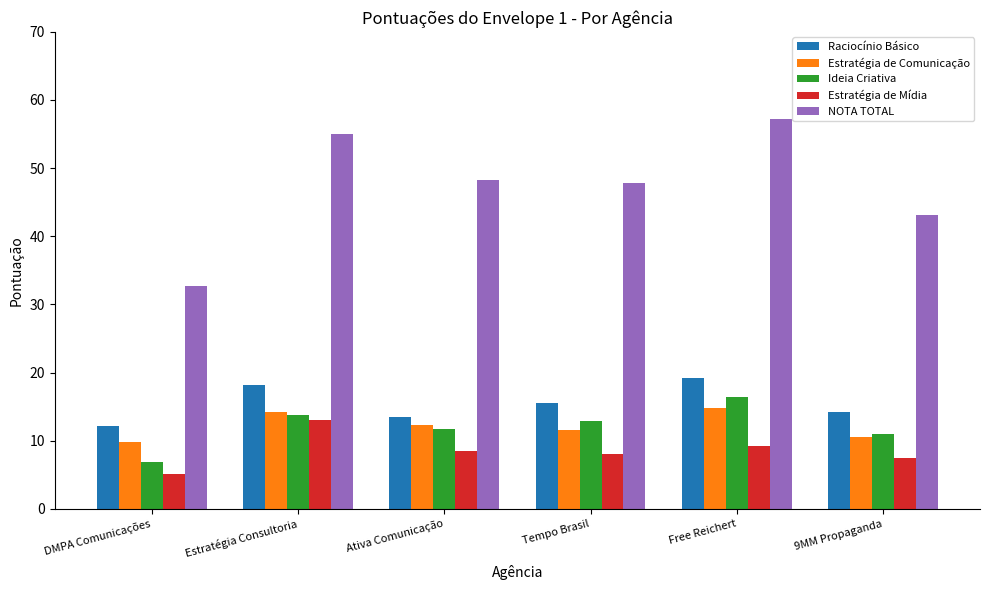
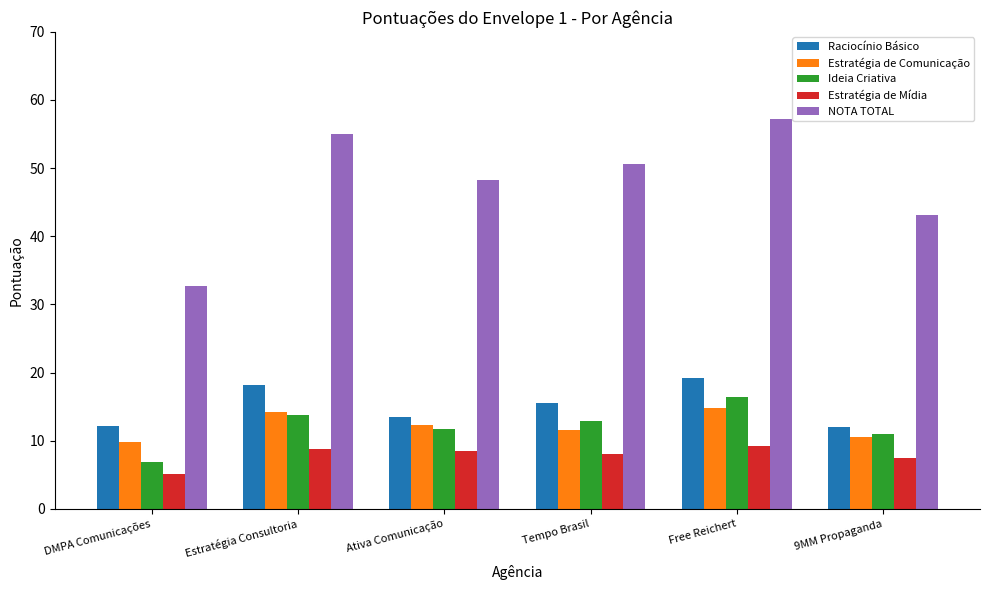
  {
    "Raciocínio Básico": {
      "DMPA Comunicações": 12,
      "Estratégia Consultoria": 18,
      "Ativa Comunicação": 13,
      "Tempo Brasil": 16,
      "Free Reichert": 19,
-     "9MM Propaganda": 14
+     "9MM Propaganda": 12
    },
    "Estratégia de Comunicação": {
      "DMPA Comunicações": 10,
      "Estratégia Consultoria": 14,
      "Ativa Comunicação": 12,
      "Tempo Brasil": 12,
      "Free Reichert": 15,
      "9MM Propaganda": 11
    },
    "Ideia Criativa": {
      "DMPA Comunicações": 7,
      "Estratégia Consultoria": 14,
      "Ativa Comunicação": 12,
      "Tempo Brasil": 13,
      "Free Reichert": 16,
      "9MM Propaganda": 11
    },
    "Estratégia de Mídia": {
      "DMPA Comunicações": 5,
-     "Estratégia Consultoria": 13,
+     "Estratégia Consultoria": 9,
      "Ativa Comunicação": 8,
      "Tempo Brasil": 8,
      "Free Reichert": 9,
      "9MM Propaganda": 8
    },
    "NOTA TOTAL": {
      "DMPA Comunicações": 33,
      "Estratégia Consultoria": 55,
      "Ativa Comunicação": 48,
-     "Tempo Brasil": 48,
+     "Tempo Brasil": 51,
      "Free Reichert": 57,
      "9MM Propaganda": 43
    }
  }
